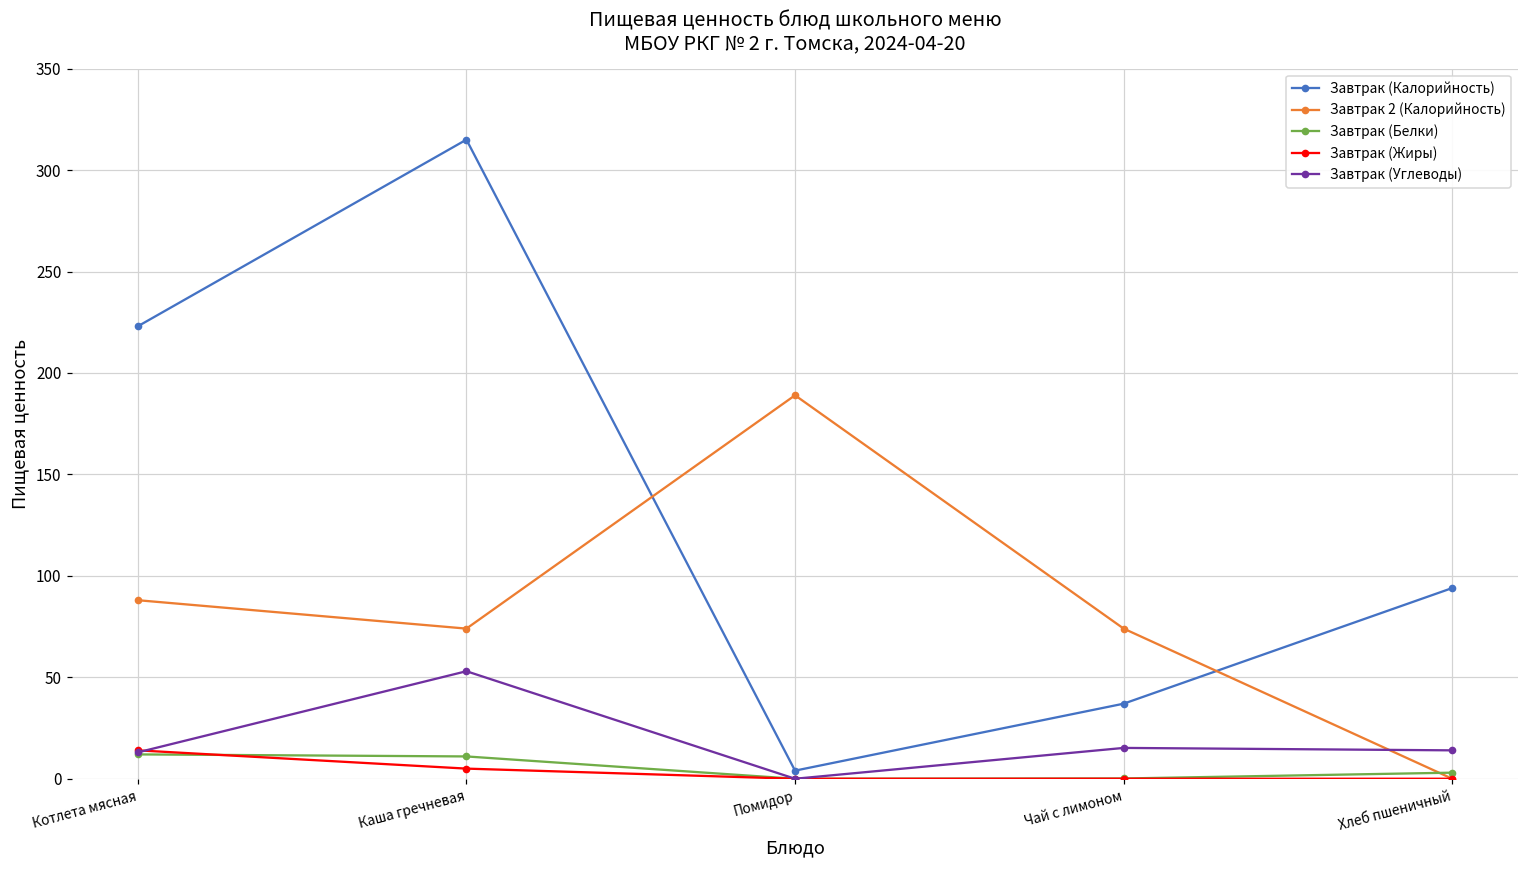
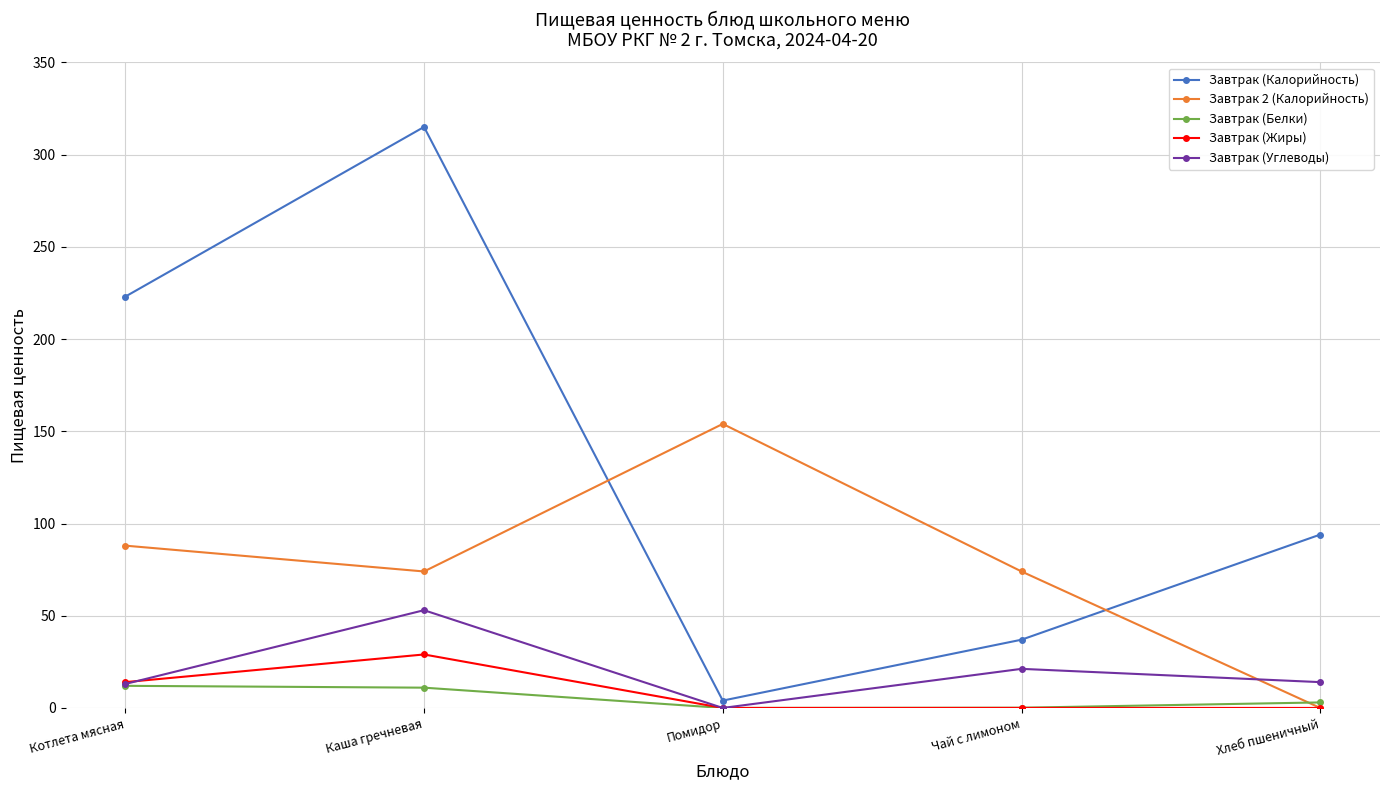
  {
    "Завтрак (Калорийность)": {
      "Котлета мясная": 223,
      "Каша гречневая": 315,
      "Помидор": 4,
      "Чай с лимоном": 37,
      "Хлеб пшеничный": 94
    },
    "Завтрак 2 (Калорийность)": {
      "Котлета мясная": 88,
      "Каша гречневая": 74,
-     "Помидор": 189,
+     "Помидор": 154,
      "Чай с лимоном": 74
    },
    "Завтрак (Белки)": {
      "Каша гречневая": 11,
      "Хлеб пшеничный": 3
    },
    "Завтрак (Жиры)": {
-     "Каша гречневая": 5
+     "Каша гречневая": 29
    },
    "Завтрак (Углеводы)": {
      "Каша гречневая": 53,
-     "Чай с лимоном": 15,
+     "Чай с лимоном": 21,
      "Хлеб пшеничный": 14
    }
  }
